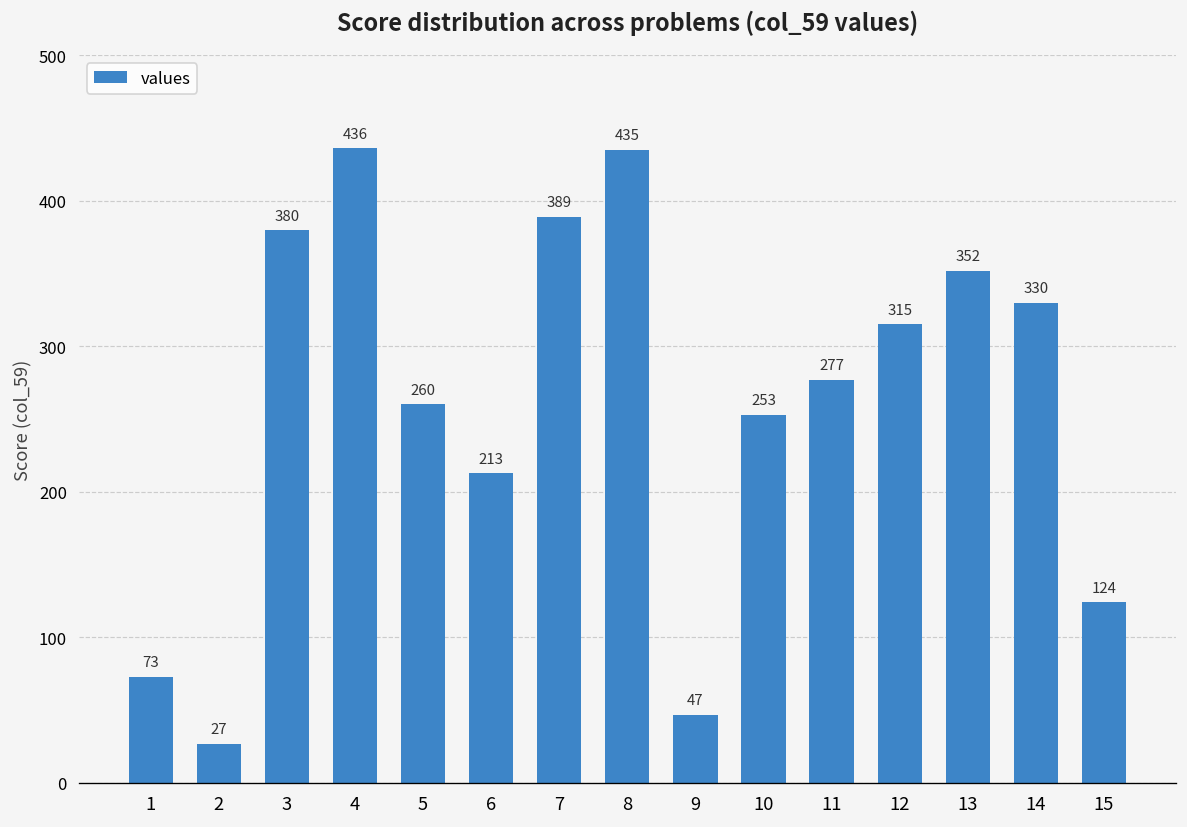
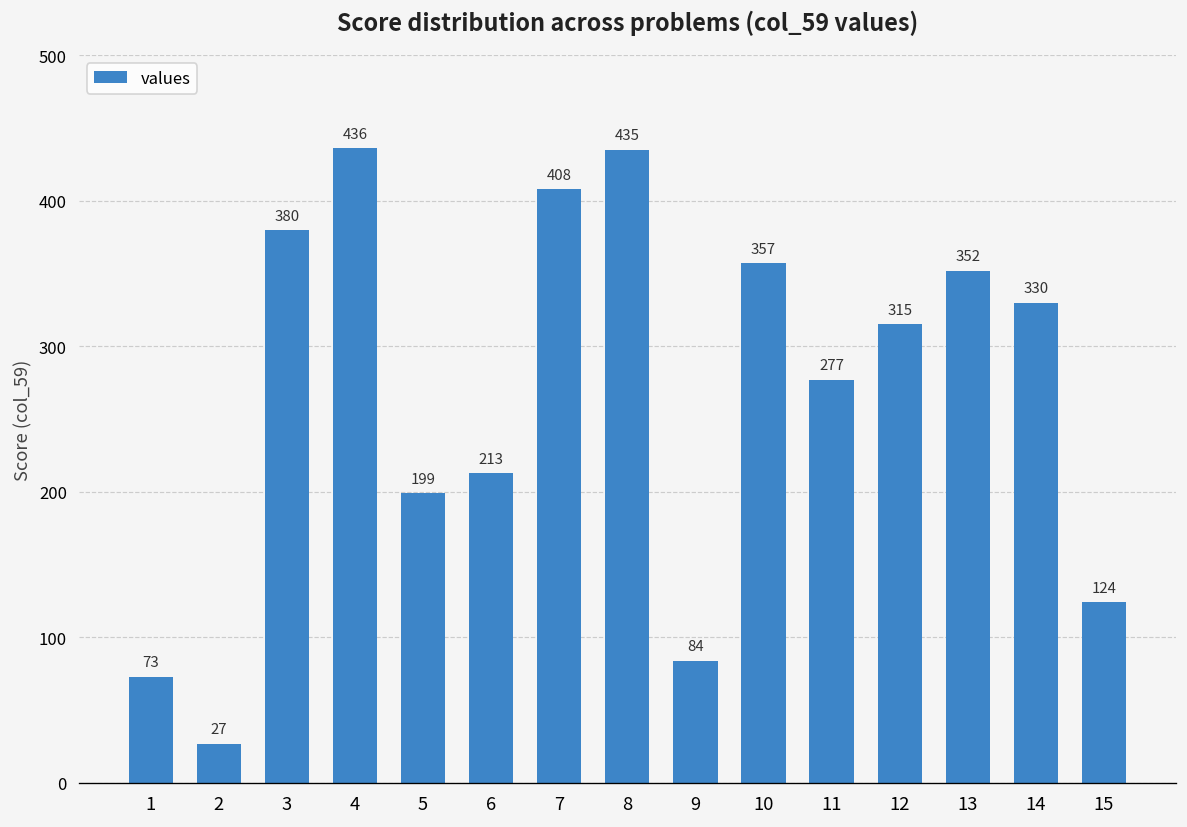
  {
    "1": 73,
    "2": 27,
    "3": 380,
    "4": 436,
-   "5": 260,
+   "5": 199,
    "6": 213,
-   "7": 389,
+   "7": 408,
    "8": 435,
-   "9": 47,
-   "10": 253,
+   "9": 84,
+   "10": 357,
    "11": 277,
    "12": 315,
    "13": 352,
    "14": 330,
    "15": 124
  }
